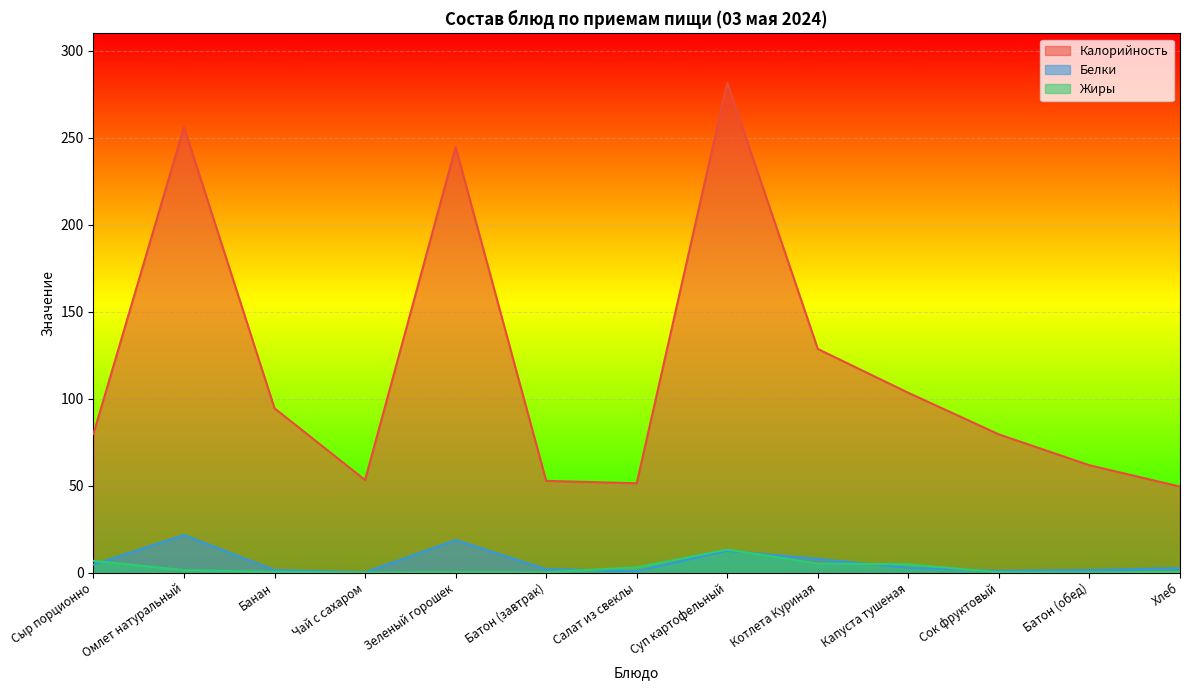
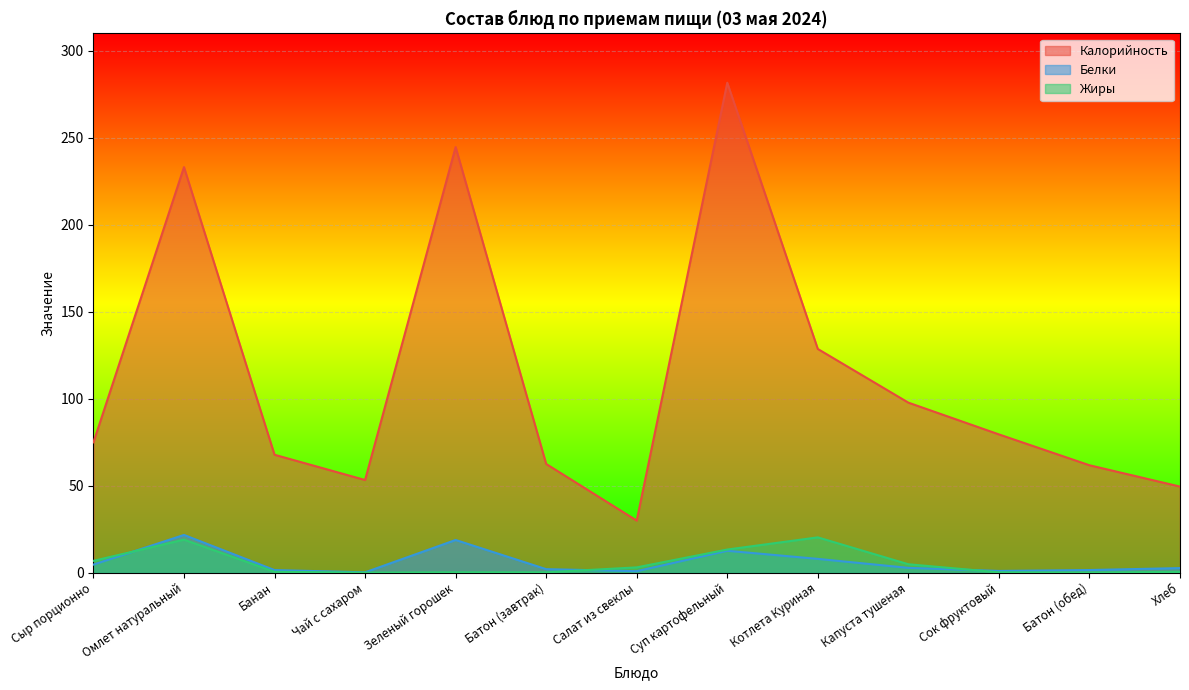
  {
    "Калорийность": {
-     "Сыр порционно": 80,
-     "Омлет натуральный": 256,
-     "Банан": 95,
+     "Сыр порционно": 75,
+     "Омлет натуральный": 233,
+     "Банан": 68,
      "Чай с сахаром": 53,
      "Зеленый горошек": 245,
-     "Батон (завтрак)": 53,
-     "Салат из свеклы": 51,
+     "Батон (завтрак)": 63,
+     "Салат из свеклы": 30,
      "Суп картофельный": 282,
      "Котлета Куриная": 129,
-     "Капуста тушеная": 103,
+     "Капуста тушеная": 98,
      "Сок фруктовый": 80,
      "Батон (обед)": 62,
      "Хлеб": 50
    },
    "Белки": {
      "Сыр порционно": 5,
      "Омлет натуральный": 22,
      "Зеленый горошек": 19,
      "Батон (завтрак)": 2,
      "Салат из свеклы": 1,
      "Котлета Куриная": 8,
      "Капуста тушеная": 3,
      "Хлеб": 3
    },
    "Жиры": {
      "Сыр порционно": 7,
-     "Омлет натуральный": 1,
+     "Омлет натуральный": 19,
      "Зеленый горошек": 0,
      "Батон (завтрак)": 0,
      "Салат из свеклы": 3,
-     "Котлета Куриная": 5,
+     "Котлета Куриная": 20,
      "Капуста тушеная": 5,
      "Хлеб": 0
    }
  }
